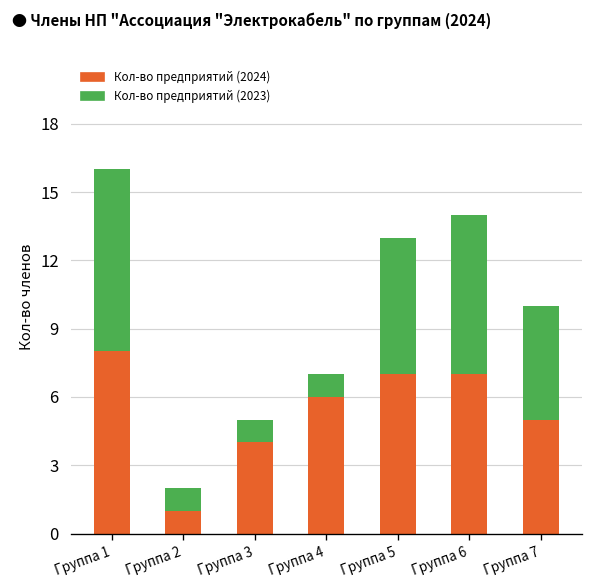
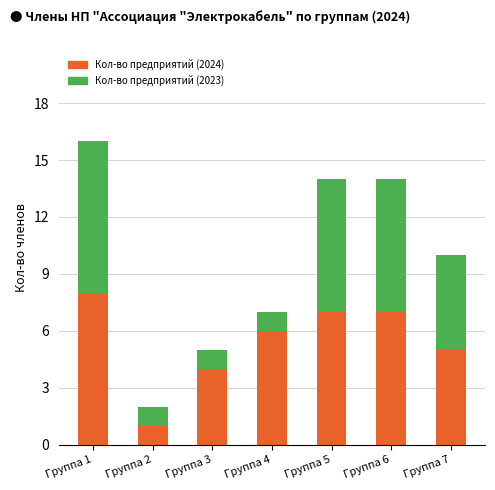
  {
    "Кол-во предприятий (2024)": {
      "Группа 1": 8,
      "Группа 2": 1,
      "Группа 3": 4,
      "Группа 4": 6,
      "Группа 5": 7,
      "Группа 6": 7,
      "Группа 7": 5
    },
    "Кол-во предприятий (2023)": {
      "Группа 1": 8,
      "Группа 2": 1,
      "Группа 3": 1,
      "Группа 4": 1,
-     "Группа 5": 6,
+     "Группа 5": 7,
      "Группа 6": 7,
      "Группа 7": 5
    }
  }
